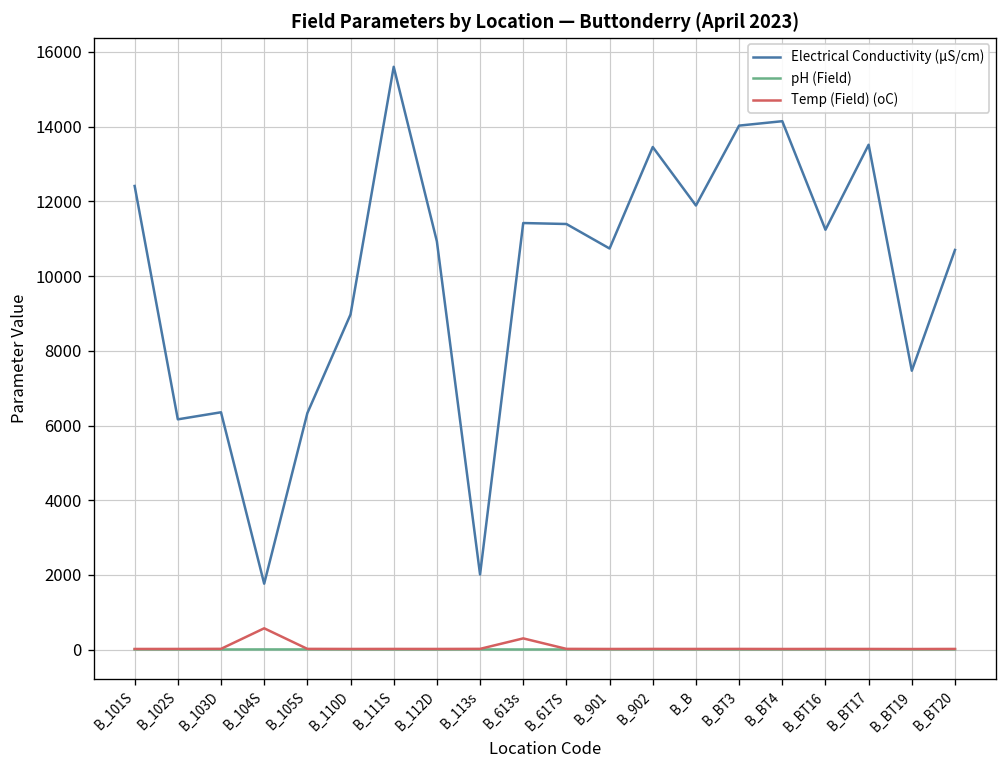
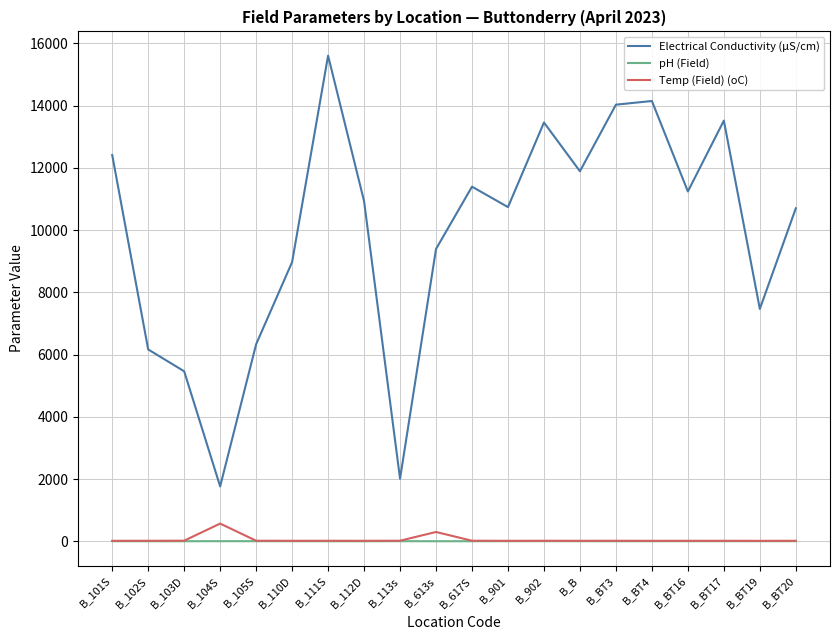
  {
    "Electrical Conductivity (µS/cm)": {
      "B_101S": 12400,
      "B_102S": 6200,
-     "B_103D": 6400,
+     "B_103D": 5500,
      "B_104S": 1800,
      "B_105S": 6300,
      "B_110D": 9000,
      "B_111S": 15600,
      "B_112D": 10900,
      "B_113s": 2000,
-     "B_613s": 11400,
+     "B_613s": 9400,
      "B_617S": 11400,
      "B_901": 10700,
      "B_902": 13500,
      "B_B": 11900,
      "B_BT3": 14000,
      "B_BT4": 14100,
      "B_BT16": 11200,
      "B_BT17": 13500,
      "B_BT19": 7500,
      "B_BT20": 10700
    },
    "pH (Field)": {
      "B_104S": 0,
      "B_613s": 0
    },
    "Temp (Field) (oC)": {
      "B_104S": 600,
      "B_613s": 300
    }
  }
